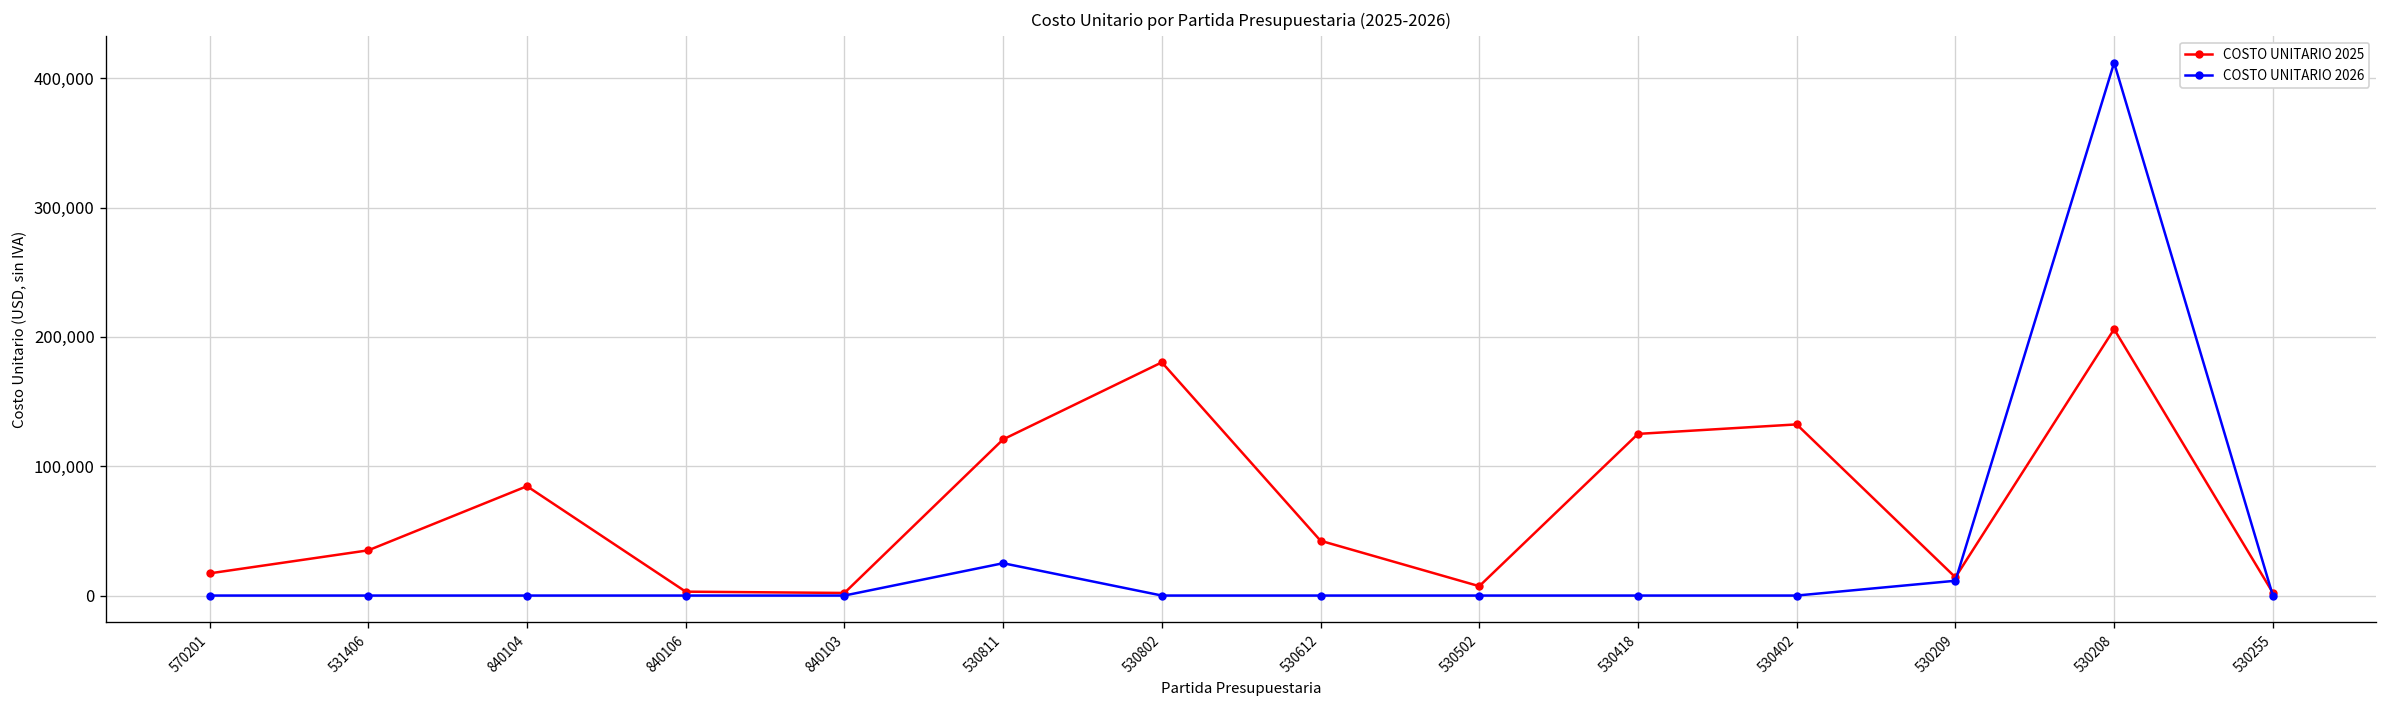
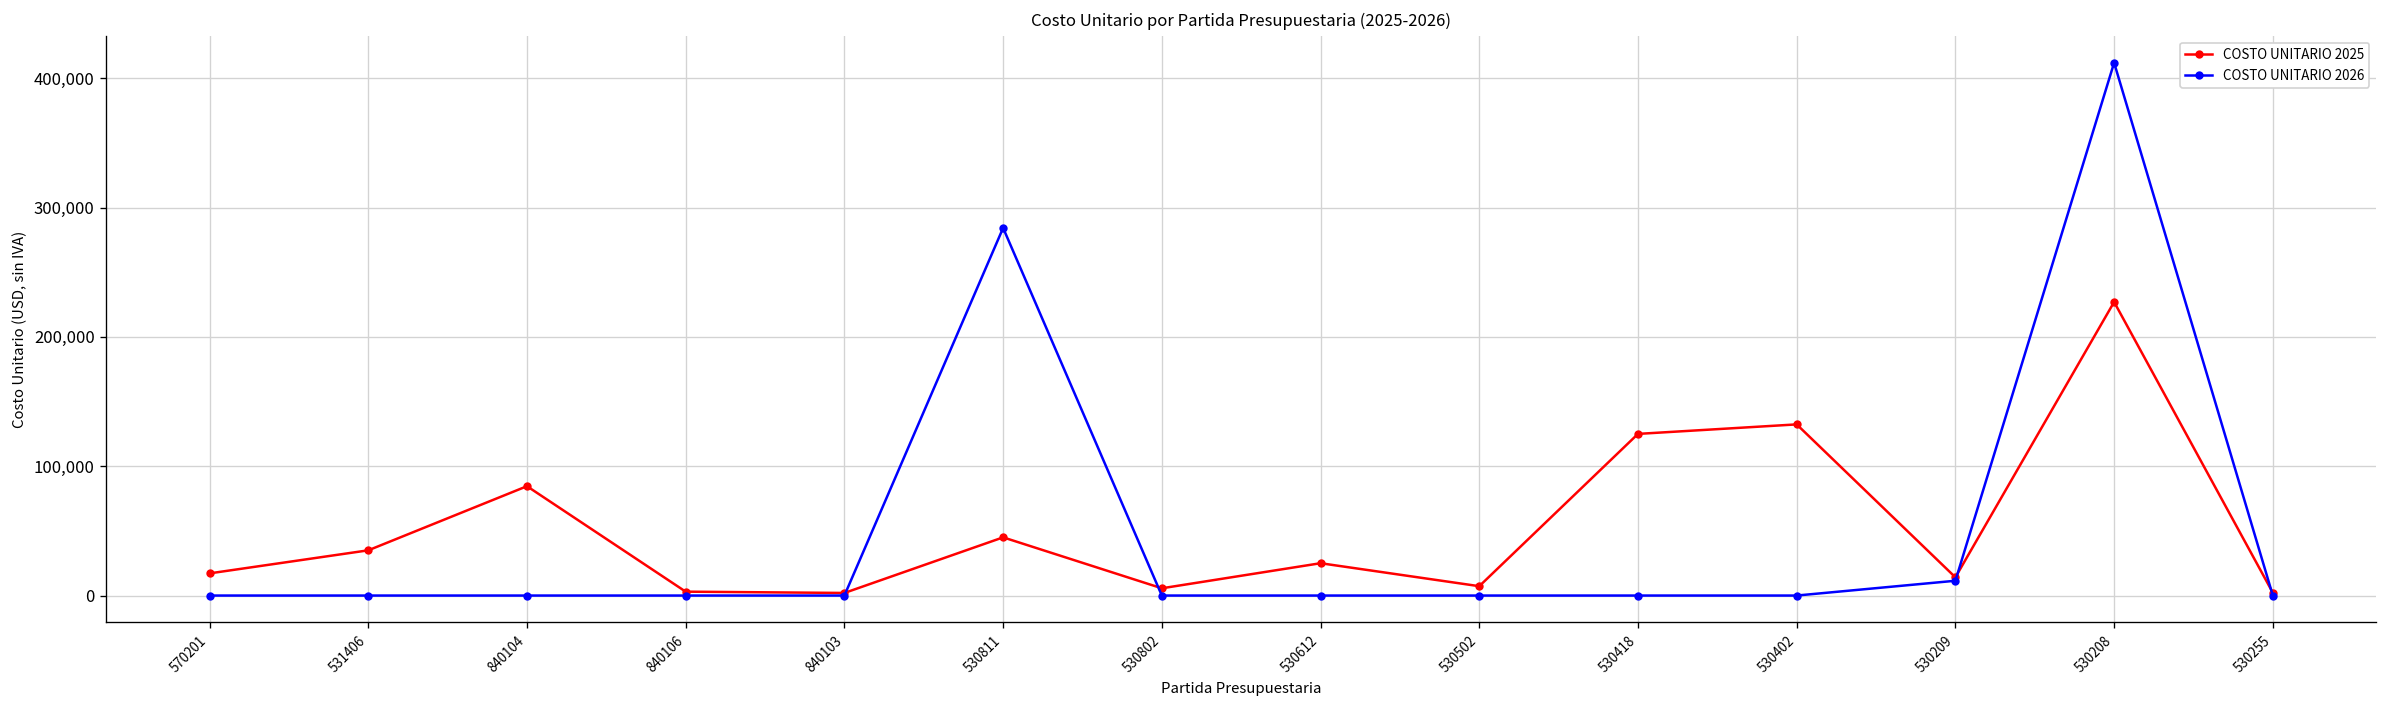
  {
    "COSTO UNITARIO 2025": {
      "570201": "17,000",
      "531406": "35,000",
      "840104": "85,000",
      "840106": "3,000",
-     "530811": "121,000",
-     "530802": "180,000",
-     "530612": "42,000",
+     "530811": "45,000",
+     "530802": "6,000",
+     "530612": "25,000",
      "530502": "7,000",
      "530418": "125,000",
      "530402": "132,000",
      "530209": "14,000",
-     "530208": "206,000"
+     "530208": "227,000"
    },
    "COSTO UNITARIO 2026": {
      "570201": "0",
      "531406": "0",
      "840104": "0",
      "840106": "0",
-     "530811": "25,000",
+     "530811": "284,000",
      "530802": "0",
      "530612": "0",
      "530502": "0",
      "530418": "0",
      "530402": "0",
      "530209": "11,000",
      "530208": "412,000"
    }
  }
